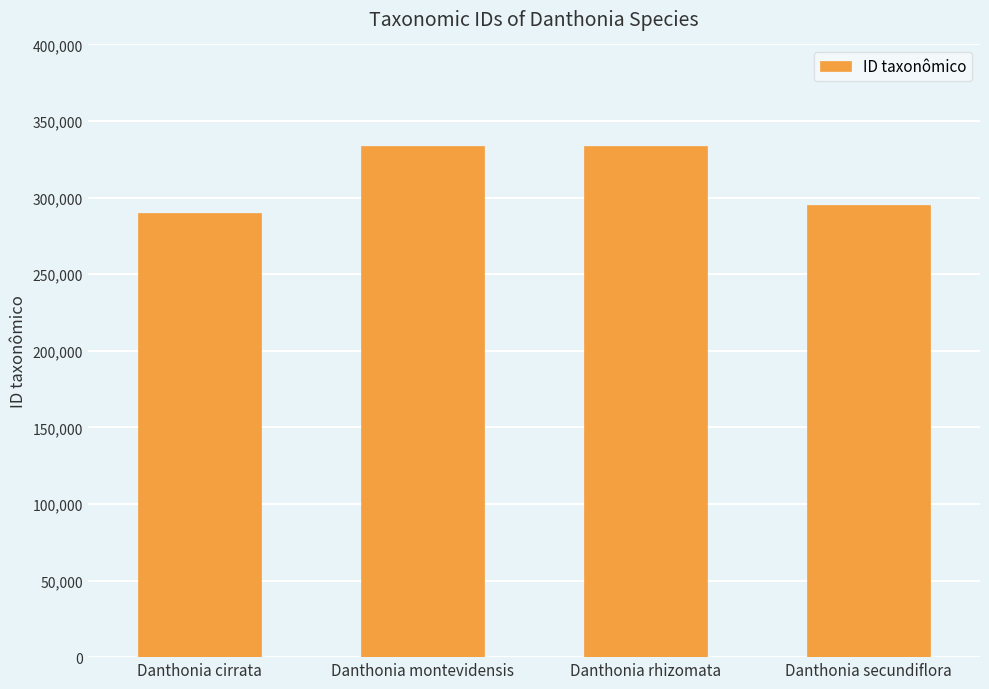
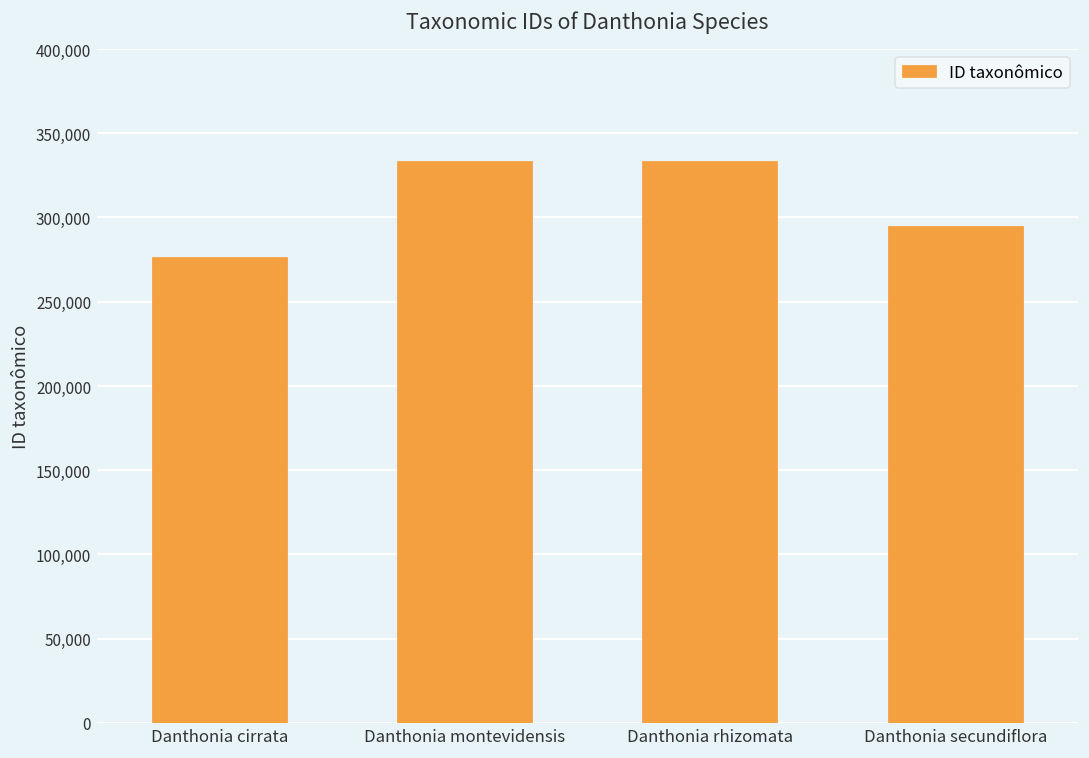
  {
-   "Danthonia cirrata": "290,000",
+   "Danthonia cirrata": "277,000",
    "Danthonia montevidensis": "334,000",
    "Danthonia rhizomata": "334,000",
    "Danthonia secundiflora": "295,000"
  }
